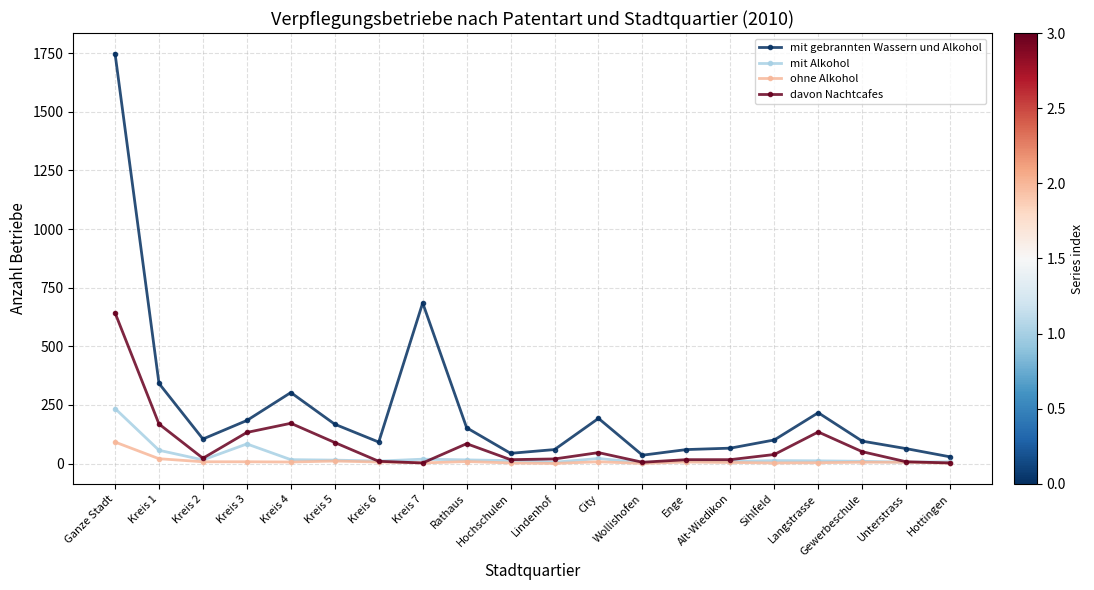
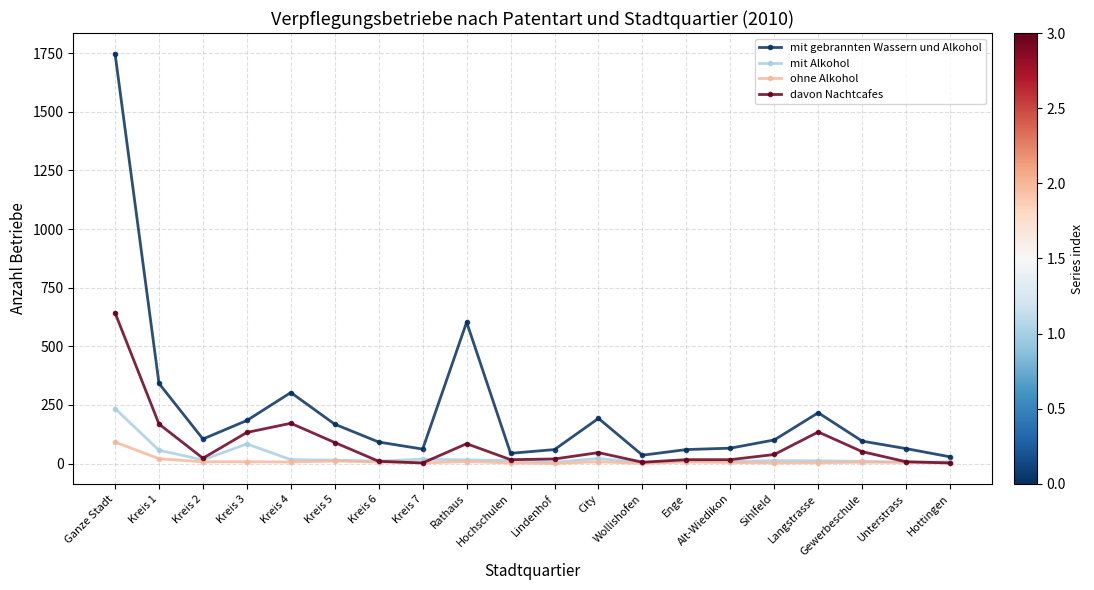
  {
    "mit gebrannten Wassern und Alkohol": {
      "Ganze Stadt": 1750,
      "Kreis 1": 340,
      "Kreis 2": 110,
      "Kreis 3": 180,
      "Kreis 4": 300,
      "Kreis 5": 170,
      "Kreis 6": 90,
-     "Kreis 7": 690,
-     "Rathaus": 150,
+     "Kreis 7": 60,
+     "Rathaus": 600,
      "Hochschulen": 40,
      "Lindenhof": 60,
      "City": 190,
      "Wollishofen": 40,
      "Enge": 60,
      "Alt-Wiedikon": 70,
      "Sihlfeld": 100,
      "Langstrasse": 220,
      "Gewerbeschule": 100,
      "Unterstrass": 60,
      "Hottingen": 30
    },
    "mit Alkohol": {
      "Ganze Stadt": 240,
      "Kreis 1": 60,
      "Kreis 3": 80,
      "Kreis 7": 20,
      "City": 20
    },
    "ohne Alkohol": {
      "Ganze Stadt": 90,
      "Kreis 1": 20,
      "Kreis 3": 10,
      "City": 10
    },
    "davon Nachtcafes": {
      "Ganze Stadt": 640,
      "Kreis 1": 170,
      "Kreis 3": 130,
      "Kreis 4": 170,
      "Kreis 5": 90,
      "Rathaus": 90,
      "Lindenhof": 20,
      "City": 50,
      "Sihlfeld": 40,
      "Langstrasse": 140,
      "Gewerbeschule": 50
    }
  }
